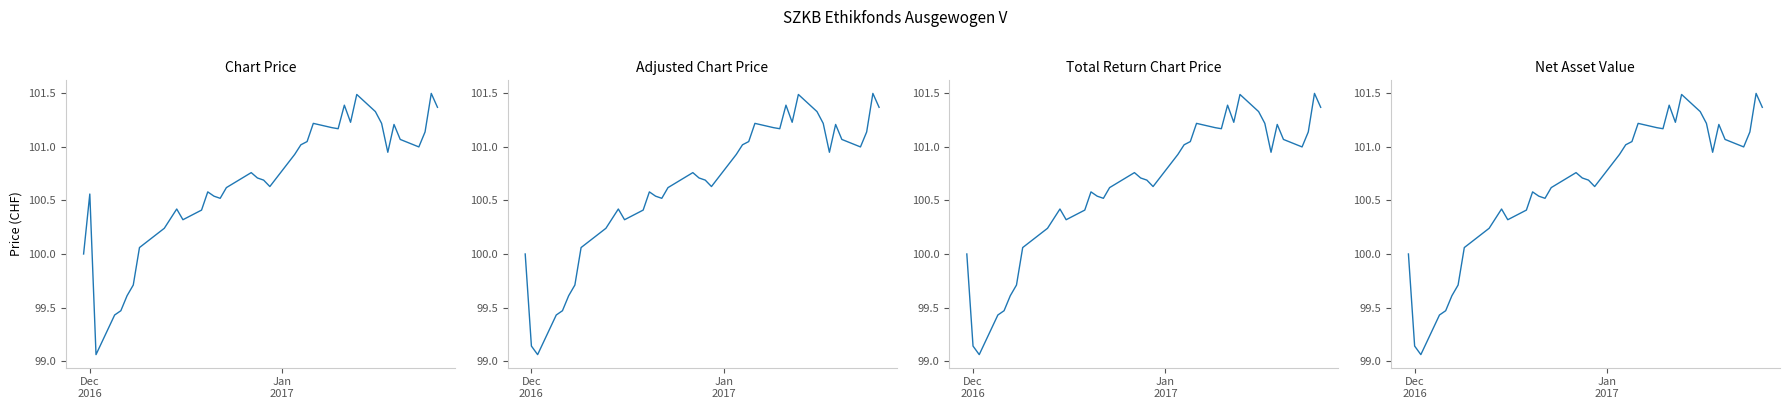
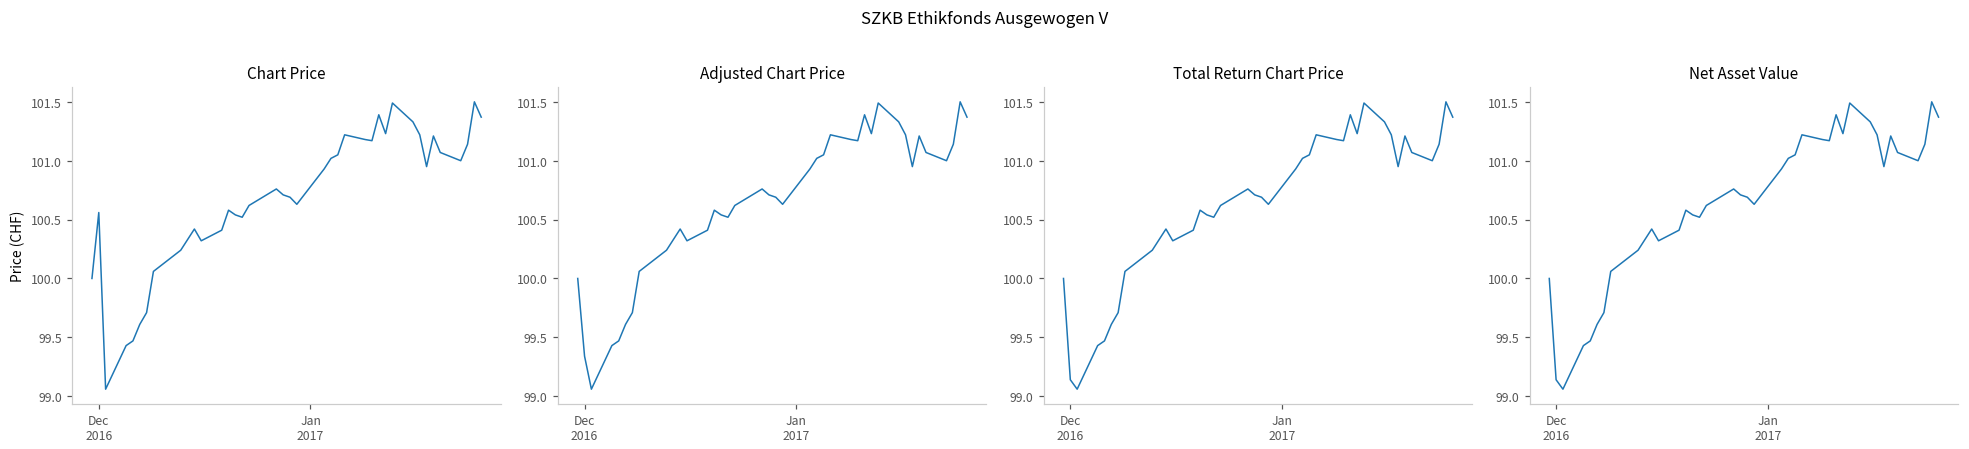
  {
    "Chart Price": {
      "Dec 2016": 100.56
    },
    "Adjusted Chart Price": {
-     "Dec 2016": 99.14
+     "Dec 2016": 99.34
    },
    "Total Return Chart Price": {
      "Dec 2016": 99.14
    },
    "Net Asset Value": {
      "Dec 2016": 99.14
    }
  }
